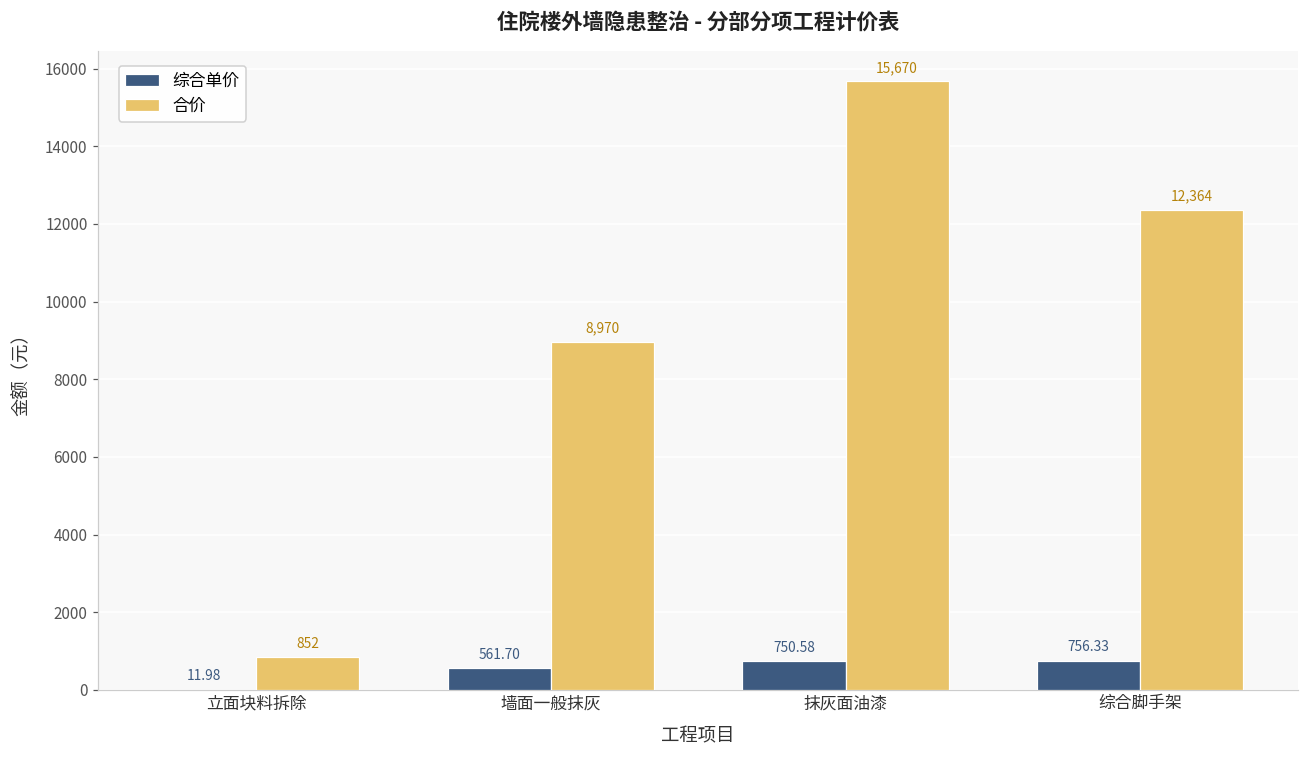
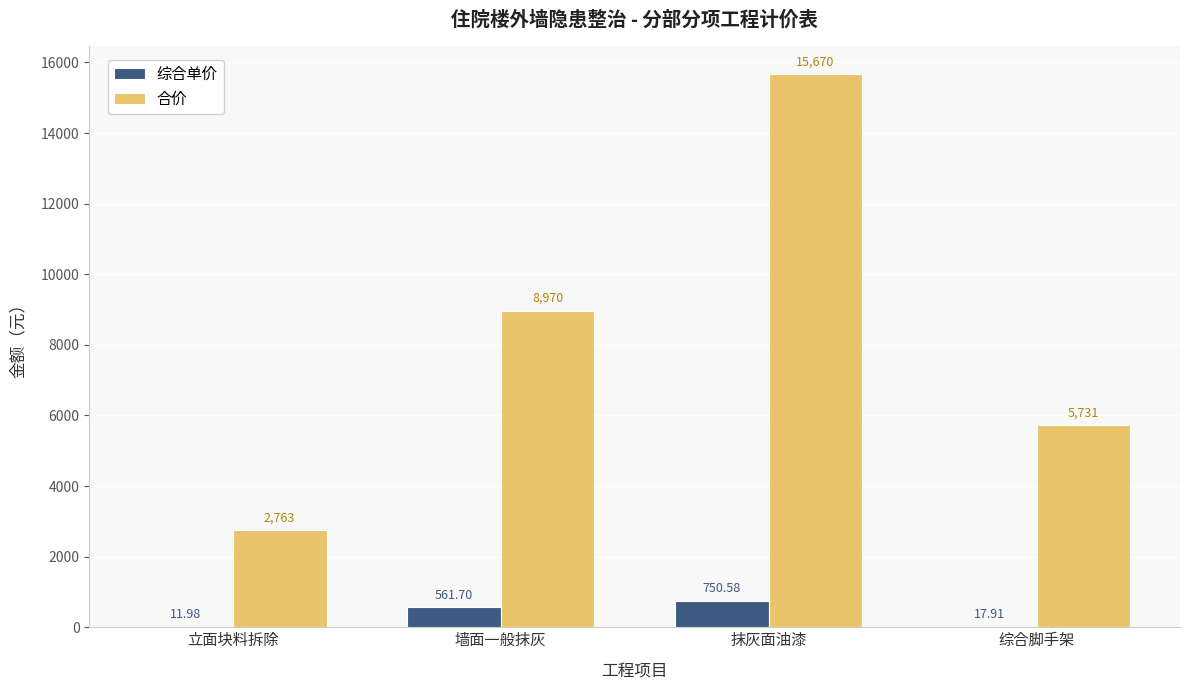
  {
    "综合单价": {
      "立面块料拆除": "11.98",
      "墙面一般抹灰": "561.70",
      "抹灰面油漆": "750.58",
-     "综合脚手架": "756.33"
+     "综合脚手架": "17.91"
    },
    "合价": {
-     "立面块料拆除": "852",
+     "立面块料拆除": "2,763",
      "墙面一般抹灰": "8,970",
      "抹灰面油漆": "15,670",
-     "综合脚手架": "12,364"
+     "综合脚手架": "5,731"
    }
  }
